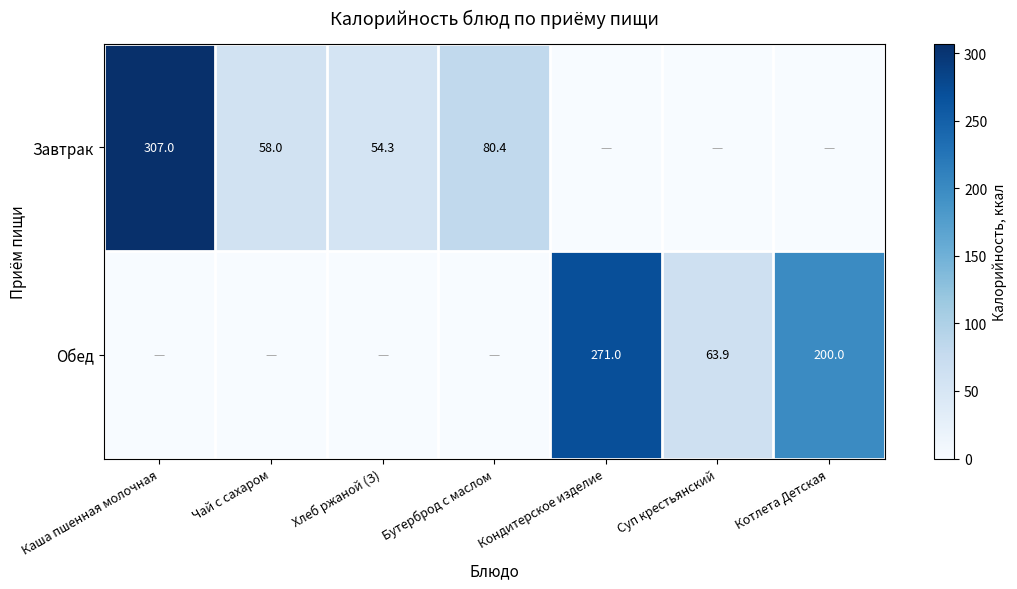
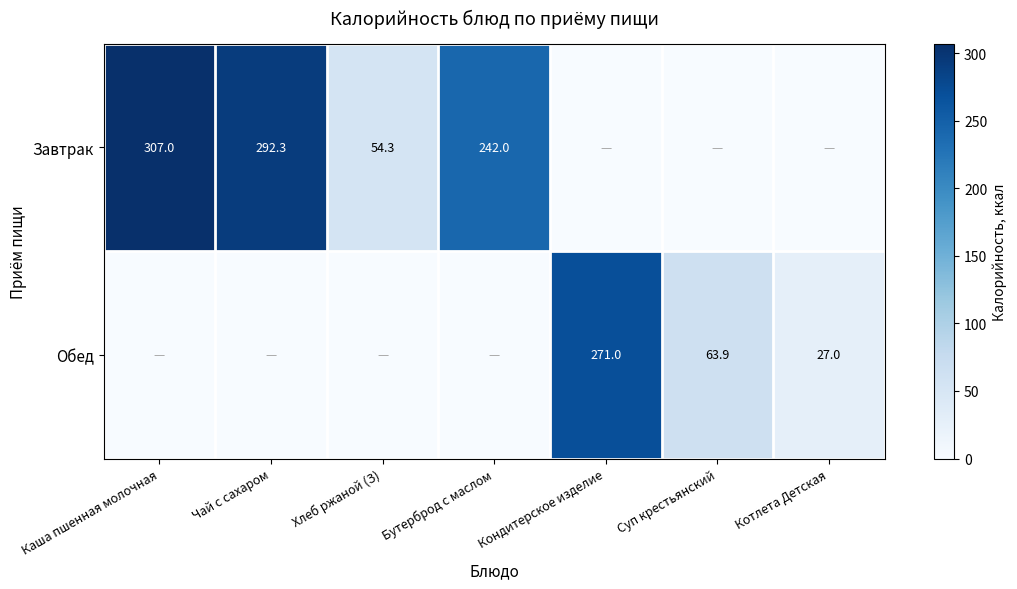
  {
    "Завтрак": {
      "Каша пшенная молочная": 307.0,
-     "Чай с сахаром": 58.0,
+     "Чай с сахаром": 292.3,
      "Хлеб ржаной (З)": 54.3,
-     "Бутерброд с маслом": 80.4
+     "Бутерброд с маслом": 242.0
    },
    "Обед": {
      "Кондитерское изделие": 271.0,
      "Суп крестьянский": 63.9,
-     "Котлета Детская": 200.0
+     "Котлета Детская": 27.0
    }
  }
